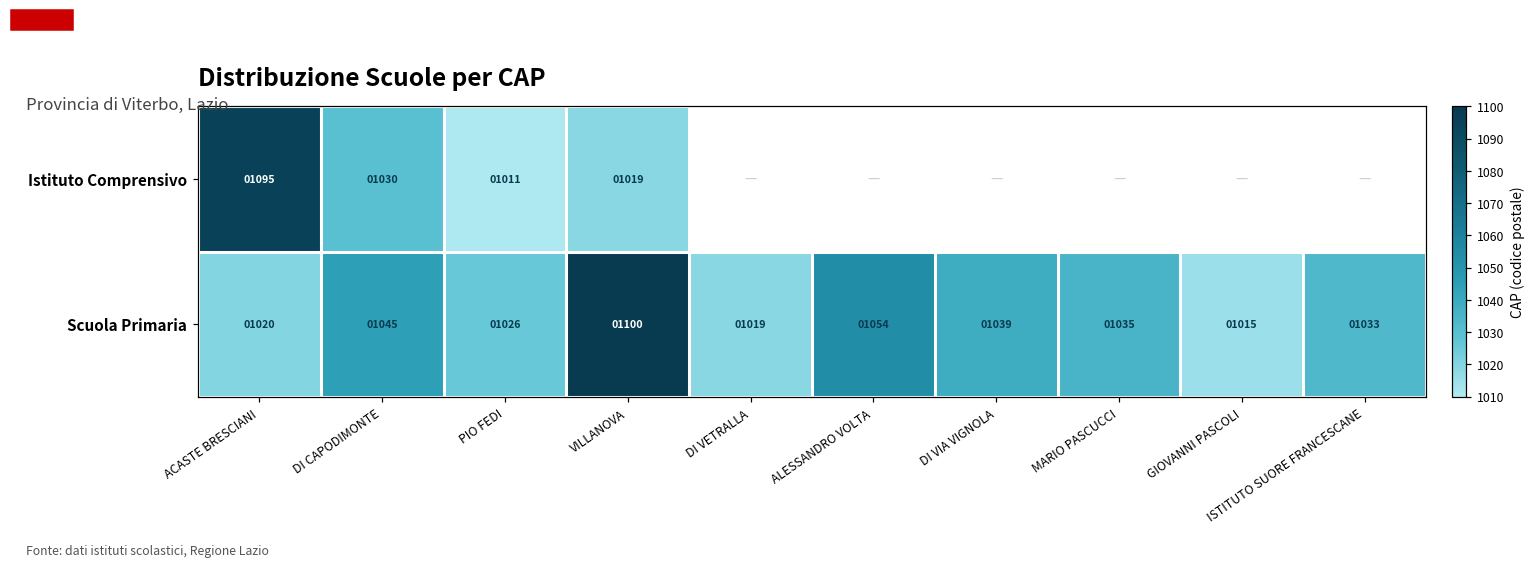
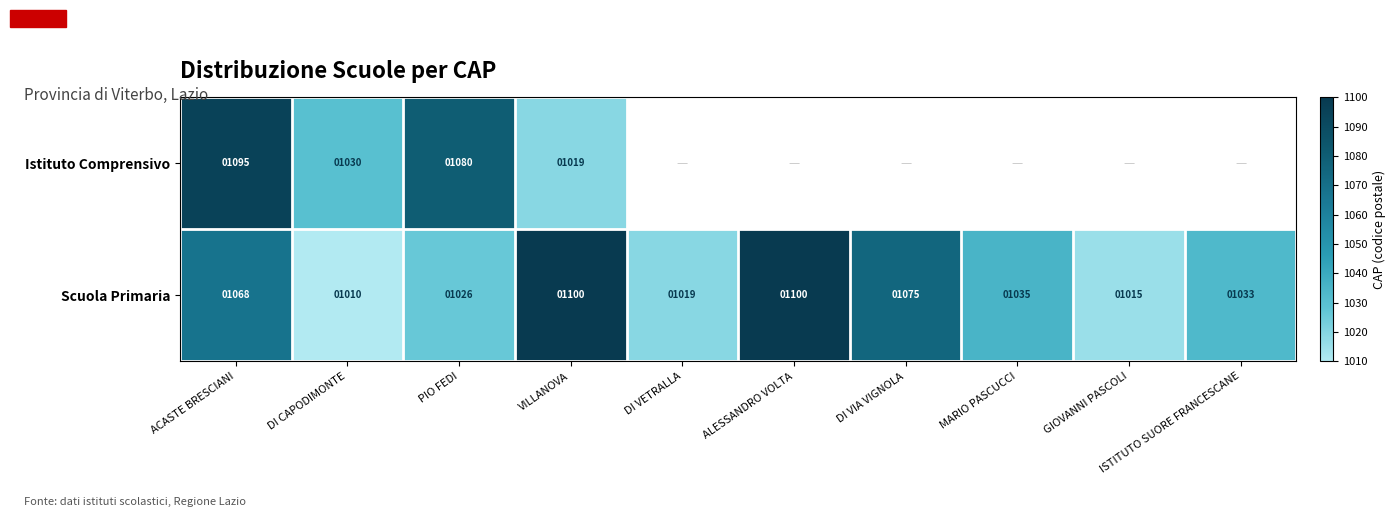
  {
    "Istituto Comprensivo": {
      "ACASTE BRESCIANI": "01095",
      "DI CAPODIMONTE": "01030",
-     "PIO FEDI": "01011",
+     "PIO FEDI": "01080",
      "VILLANOVA": "01019"
    },
    "Scuola Primaria": {
-     "ACASTE BRESCIANI": "01020",
-     "DI CAPODIMONTE": "01045",
+     "ACASTE BRESCIANI": "01068",
+     "DI CAPODIMONTE": "01010",
      "PIO FEDI": "01026",
      "VILLANOVA": "01100",
      "DI VETRALLA": "01019",
-     "ALESSANDRO VOLTA": "01054",
-     "DI VIA VIGNOLA": "01039",
+     "ALESSANDRO VOLTA": "01100",
+     "DI VIA VIGNOLA": "01075",
      "MARIO PASCUCCI": "01035",
      "GIOVANNI PASCOLI": "01015",
      "ISTITUTO SUORE FRANCESCANE": "01033"
    }
  }
